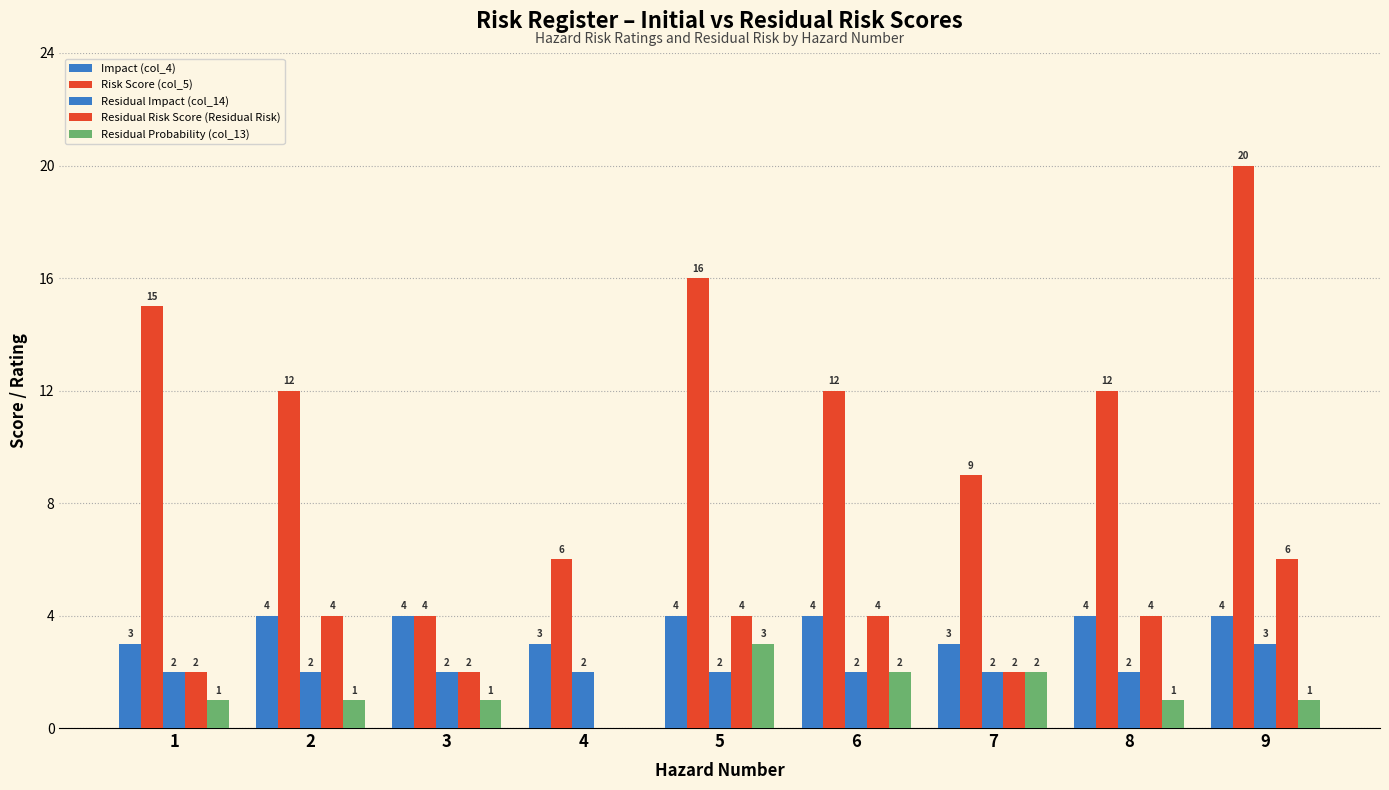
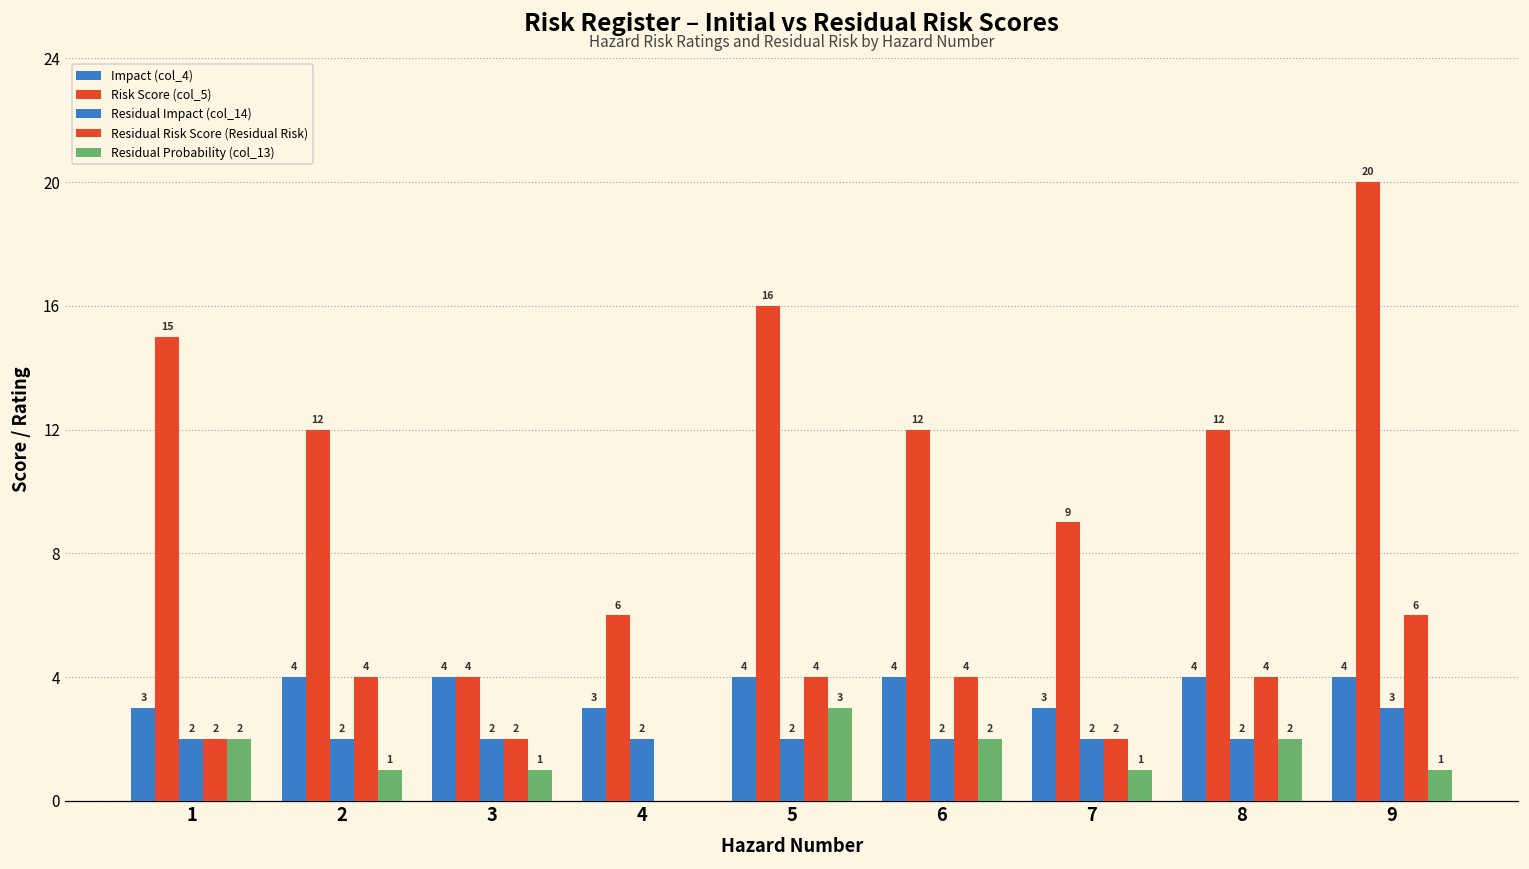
  {
    "Residual Probability (col_13)": {
-     "1": 1,
+     "1": 2,
      "2": 1,
      "3": 1,
      "5": 3,
      "6": 2,
-     "7": 2,
-     "8": 1,
+     "7": 1,
+     "8": 2,
      "9": 1
    }
  }
